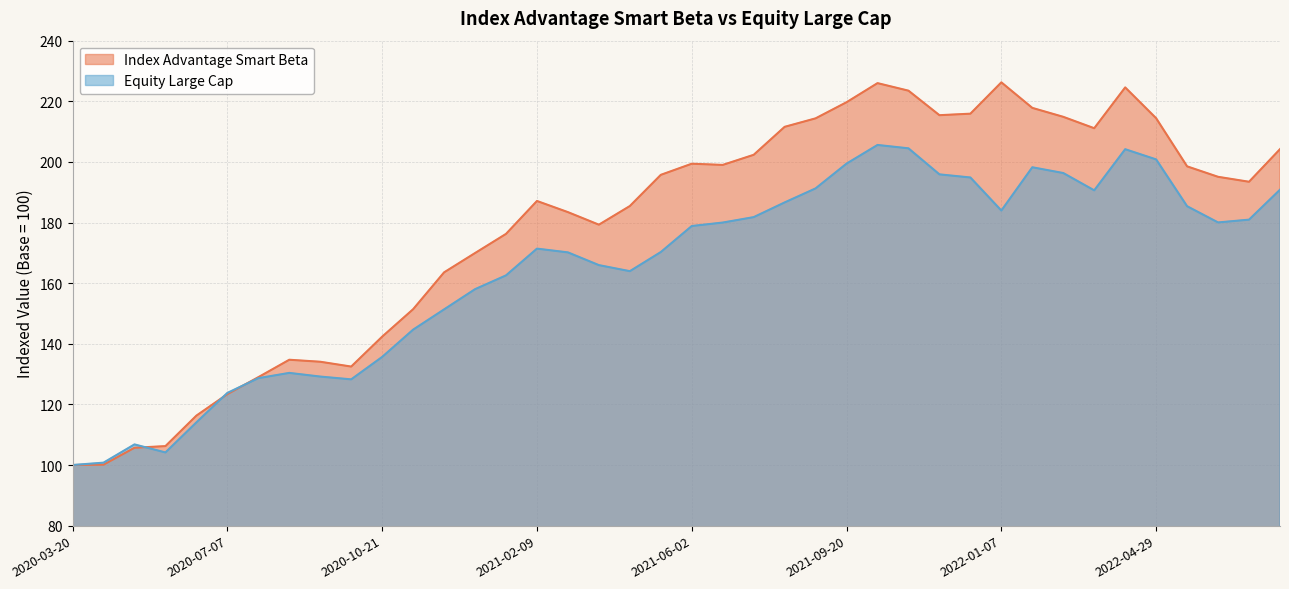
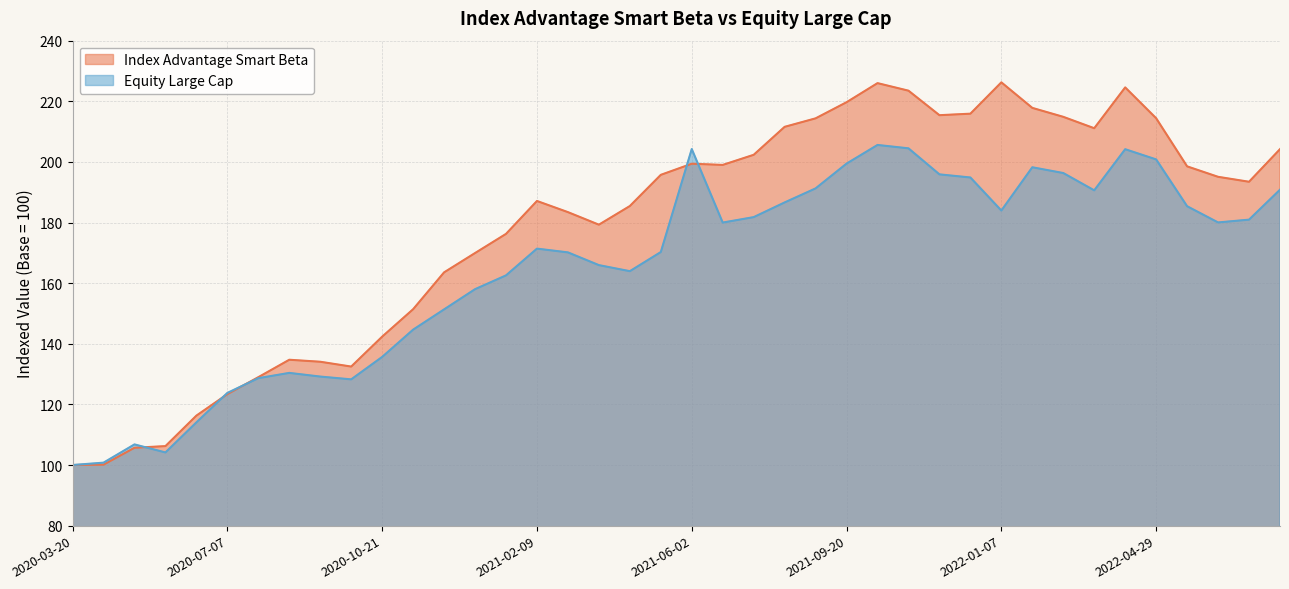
  {
    "Index Advantage Smart Beta": {
      "2020-10-21": 142,
      "2021-02-09": 187,
      "2021-06-02": 199,
      "2021-09-20": 220,
      "2022-01-07": 226,
      "2022-04-29": 214
    },
    "Equity Large Cap": {
      "2020-10-21": 136,
      "2021-02-09": 171,
-     "2021-06-02": 179,
+     "2021-06-02": 204,
      "2021-09-20": 199,
      "2022-01-07": 184,
      "2022-04-29": 201
    }
  }
